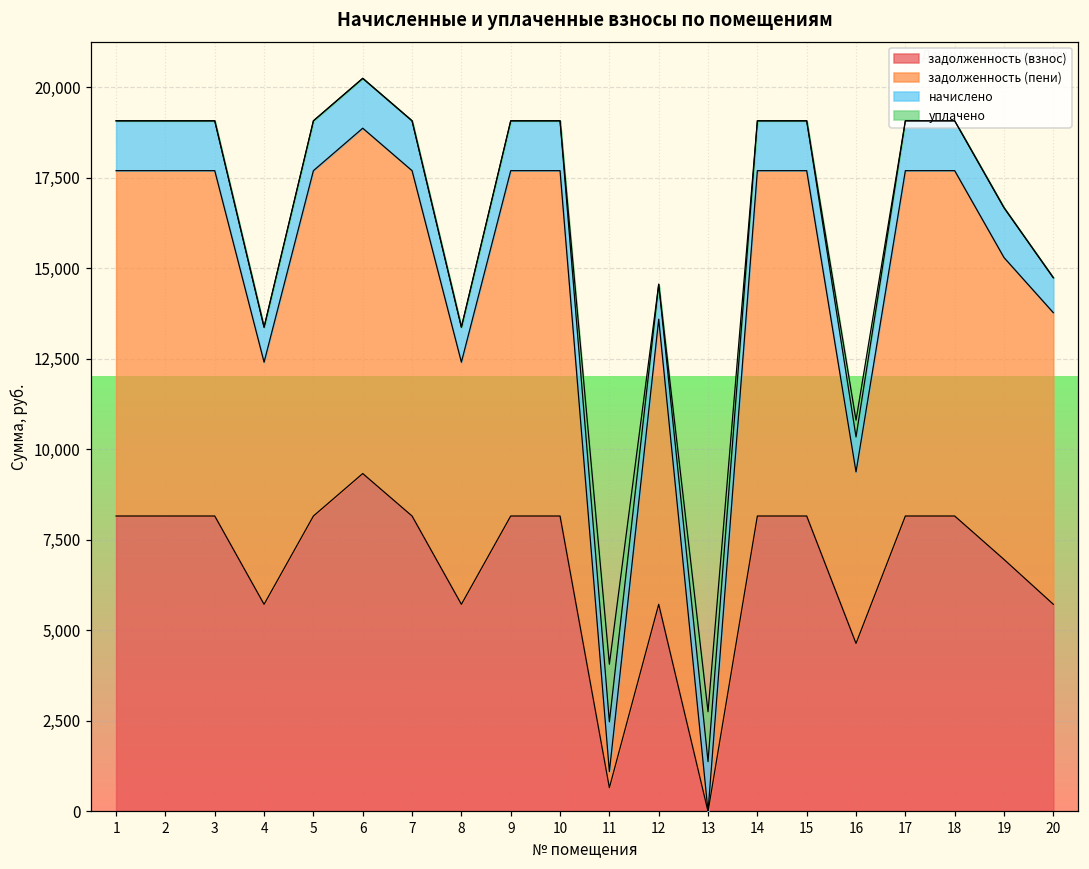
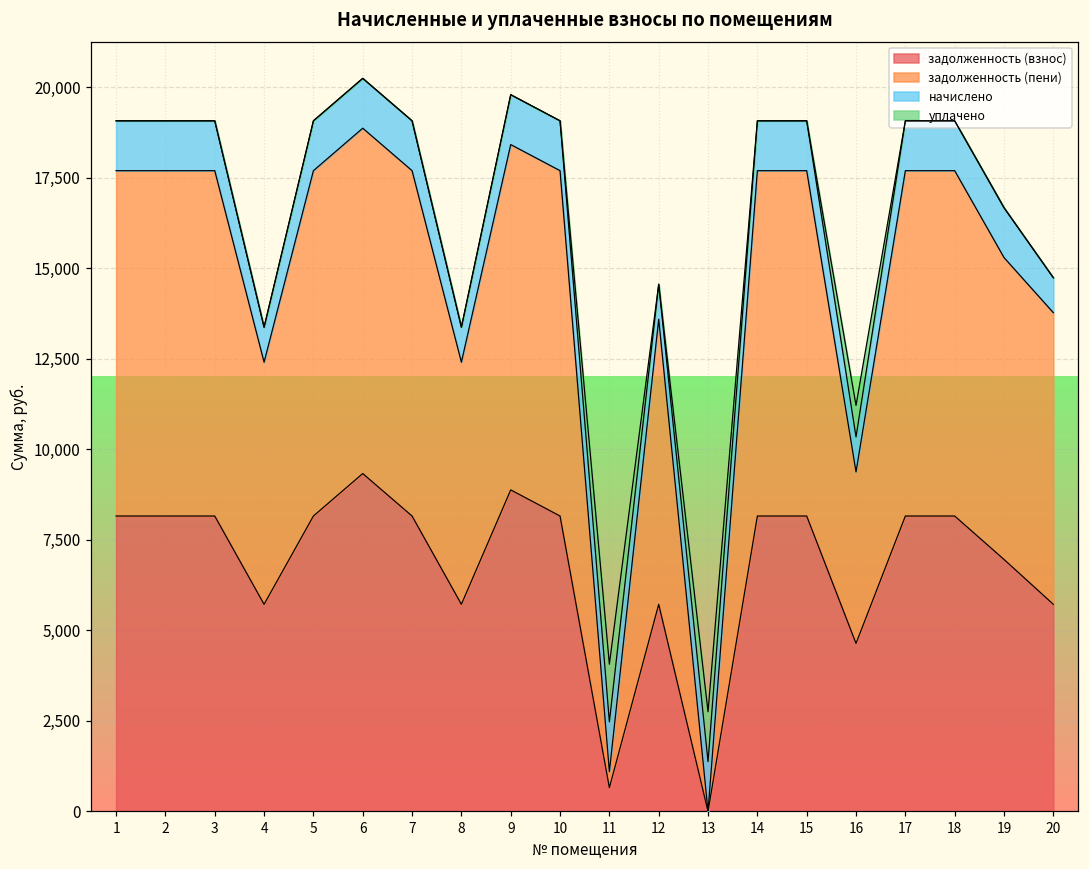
  {
    "задолженность (взнос)": {
      "1": "8,200",
      "2": "8,200",
      "3": "8,200",
      "4": "5,700",
      "5": "8,200",
      "6": "9,300",
      "7": "8,200",
      "8": "5,700",
-     "9": "8,200",
+     "9": "8,900",
      "10": "8,200",
      "11": "700",
      "12": "5,700",
      "14": "8,200",
      "15": "8,200",
      "16": "4,600",
      "17": "8,200",
      "18": "8,200",
      "19": "7,000",
      "20": "5,700"
    },
    "задолженность (пени)": {
      "1": "9,500",
      "2": "9,500",
      "3": "9,500",
      "4": "6,700",
      "5": "9,500",
      "6": "9,500",
      "7": "9,500",
      "8": "6,700",
      "9": "9,500",
      "10": "9,500",
      "11": "400",
      "12": "7,900",
      "14": "9,500",
      "15": "9,500",
      "16": "4,700",
      "17": "9,500",
      "18": "9,500",
      "19": "8,300",
      "20": "8,100"
    },
    "начислено": {
      "11": "1,400",
      "13": "1,400",
      "16": "1,000"
    },
    "уплачено": {
      "11": "1,600",
      "13": "1,400",
-     "16": "500"
+     "16": "900"
    }
  }
